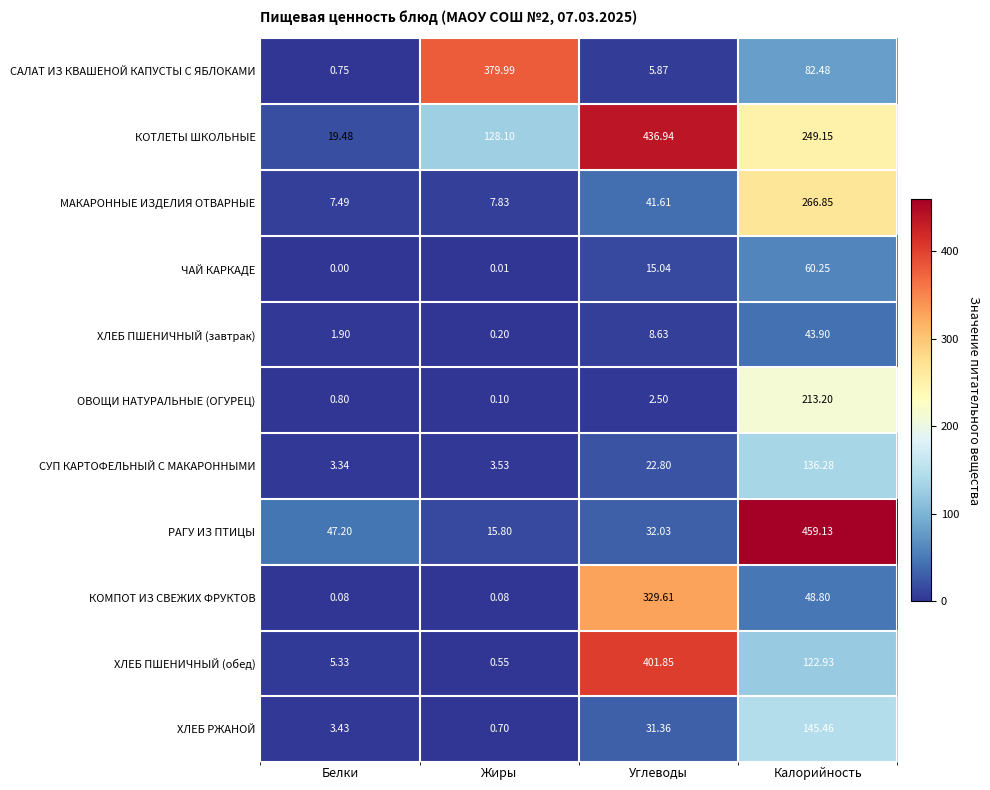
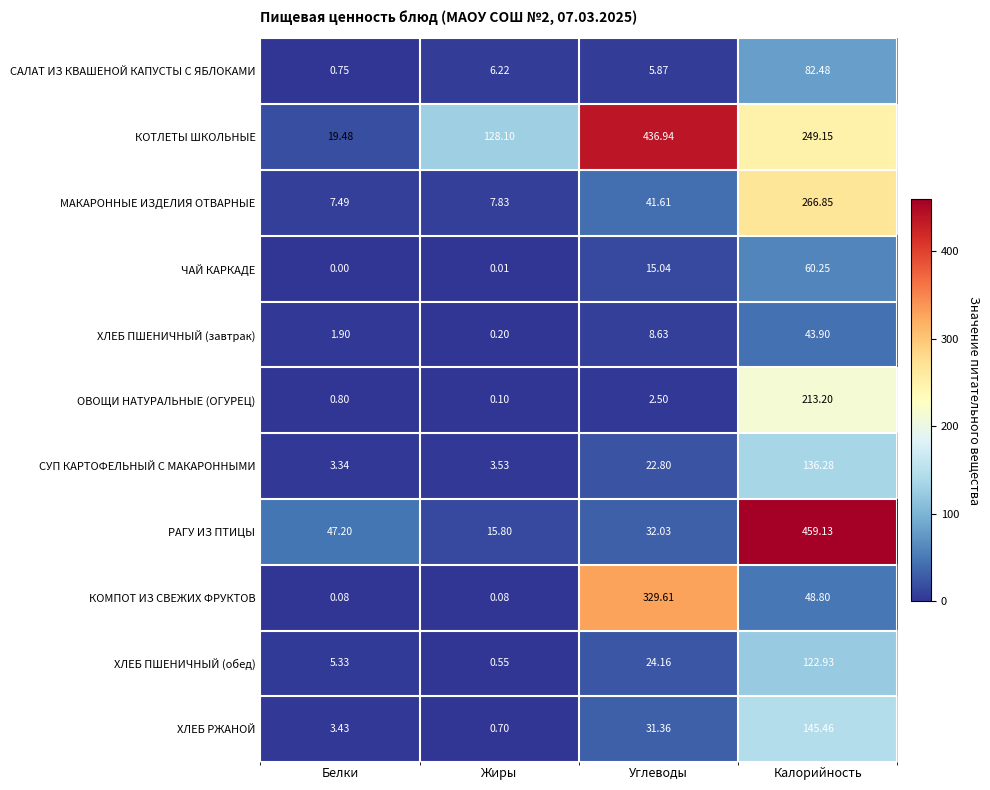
  {
    "САЛАТ ИЗ КВАШЕНОЙ КАПУСТЫ С ЯБЛОКАМИ": {
      "Белки": 0.75,
-     "Жиры": 379.99,
+     "Жиры": 6.22,
      "Углеводы": 5.87,
      "Калорийность": 82.48
    },
    "КОТЛЕТЫ ШКОЛЬНЫЕ": {
      "Белки": 19.48,
      "Жиры": 128.10,
      "Углеводы": 436.94,
      "Калорийность": 249.15
    },
    "МАКАРОННЫЕ ИЗДЕЛИЯ ОТВАРНЫЕ": {
      "Белки": 7.49,
      "Жиры": 7.83,
      "Углеводы": 41.61,
      "Калорийность": 266.85
    },
    "ЧАЙ КАРКАДЕ": {
      "Белки": 0.00,
      "Жиры": 0.01,
      "Углеводы": 15.04,
      "Калорийность": 60.25
    },
    "ХЛЕБ ПШЕНИЧНЫЙ (завтрак)": {
      "Белки": 1.90,
      "Жиры": 0.20,
      "Углеводы": 8.63,
      "Калорийность": 43.90
    },
    "ОВОЩИ НАТУРАЛЬНЫЕ (ОГУРЕЦ)": {
      "Белки": 0.80,
      "Жиры": 0.10,
      "Углеводы": 2.50,
      "Калорийность": 213.20
    },
    "СУП КАРТОФЕЛЬНЫЙ С МАКАРОННЫМИ": {
      "Белки": 3.34,
      "Жиры": 3.53,
      "Углеводы": 22.80,
      "Калорийность": 136.28
    },
    "РАГУ ИЗ ПТИЦЫ": {
      "Белки": 47.20,
      "Жиры": 15.80,
      "Углеводы": 32.03,
      "Калорийность": 459.13
    },
    "КОМПОТ ИЗ СВЕЖИХ ФРУКТОВ": {
      "Белки": 0.08,
      "Жиры": 0.08,
      "Углеводы": 329.61,
      "Калорийность": 48.80
    },
    "ХЛЕБ ПШЕНИЧНЫЙ (обед)": {
      "Белки": 5.33,
      "Жиры": 0.55,
-     "Углеводы": 401.85,
+     "Углеводы": 24.16,
      "Калорийность": 122.93
    },
    "ХЛЕБ РЖАНОЙ": {
      "Белки": 3.43,
      "Жиры": 0.70,
      "Углеводы": 31.36,
      "Калорийность": 145.46
    }
  }
